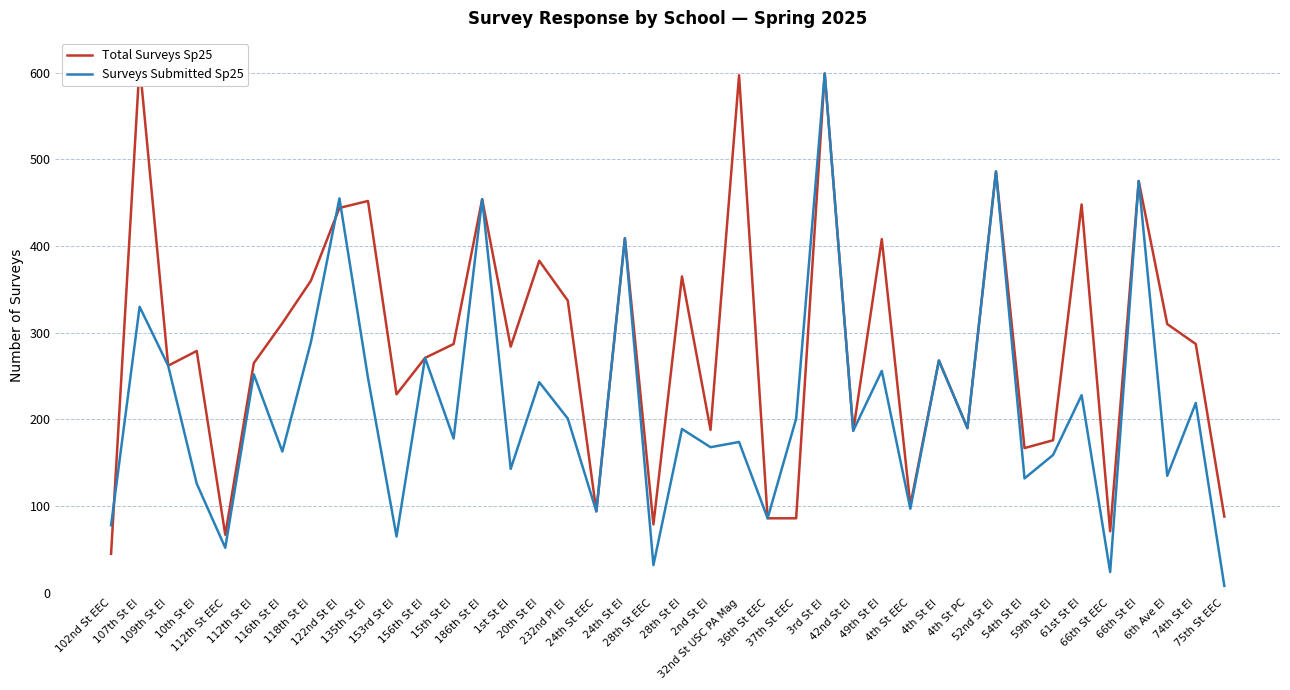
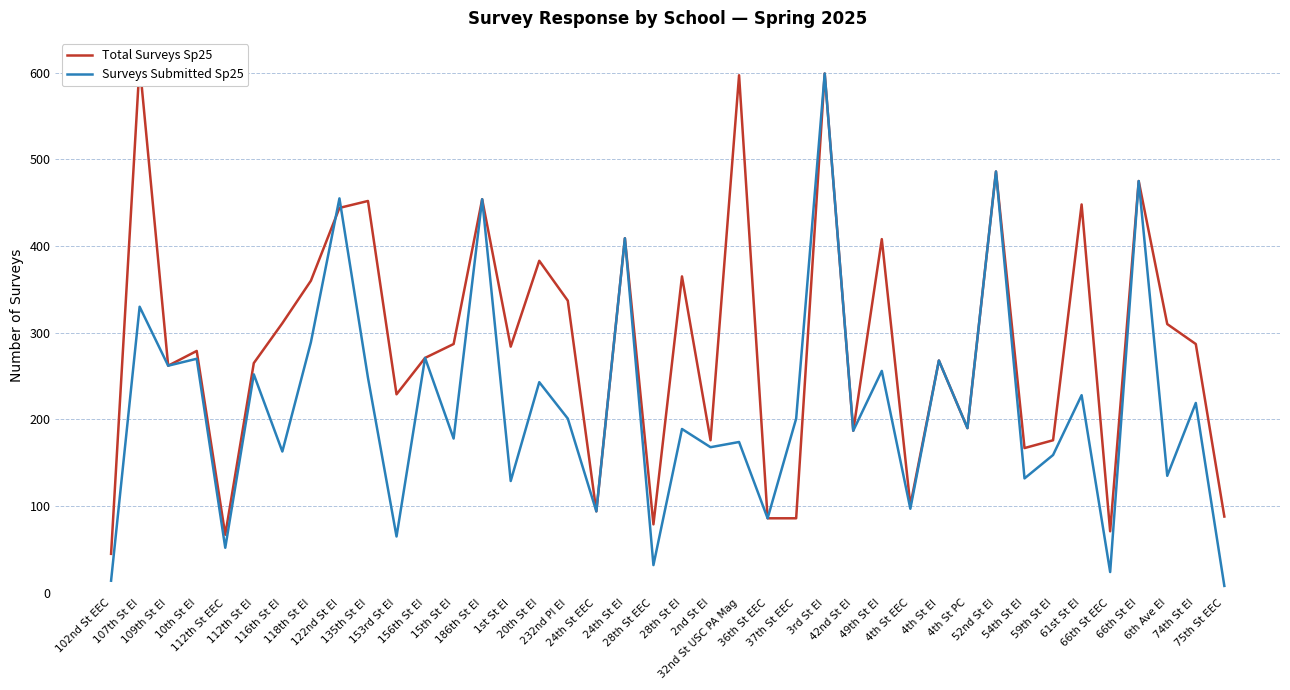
  {
    "Total Surveys Sp25": {
      "102nd St EEC": 50,
      "10th St El": 280,
      "112th St EEC": 70,
      "112th St El": 270,
      "116th St El": 310,
      "118th St El": 360,
      "122nd St El": 440,
      "135th St El": 450,
      "153rd St El": 230,
      "15th St El": 290,
      "1st St El": 280,
      "20th St El": 380,
      "232nd Pl El": 340,
      "28th St EEC": 80,
      "28th St El": 370,
-     "2nd St El": 190,
+     "2nd St El": 180,
      "32nd St USC PA Mag": 600,
      "37th St EEC": 90,
      "49th St El": 410,
      "4th St EEC": 100,
      "54th St El": 170,
      "59th St El": 180,
      "61st St El": 450,
      "66th St EEC": 70,
      "6th Ave El": 310,
      "74th St El": 290,
      "75th St EEC": 90
    },
    "Surveys Submitted Sp25": {
-     "102nd St EEC": 80,
+     "102nd St EEC": 10,
      "107th St El": 330,
-     "10th St El": 130,
+     "10th St El": 270,
      "112th St EEC": 50,
      "112th St El": 250,
      "116th St El": 160,
      "118th St El": 290,
      "122nd St El": 460,
      "135th St El": 250,
      "153rd St El": 70,
      "15th St El": 180,
-     "1st St El": 140,
+     "1st St El": 130,
      "20th St El": 240,
      "232nd Pl El": 200,
      "28th St EEC": 30,
      "28th St El": 190,
      "2nd St El": 170,
      "32nd St USC PA Mag": 170,
      "37th St EEC": 200,
      "49th St El": 260,
      "4th St EEC": 100,
      "54th St El": 130,
      "59th St El": 160,
      "61st St El": 230,
      "66th St EEC": 20,
      "6th Ave El": 140,
      "74th St El": 220,
      "75th St EEC": 10
    }
  }
